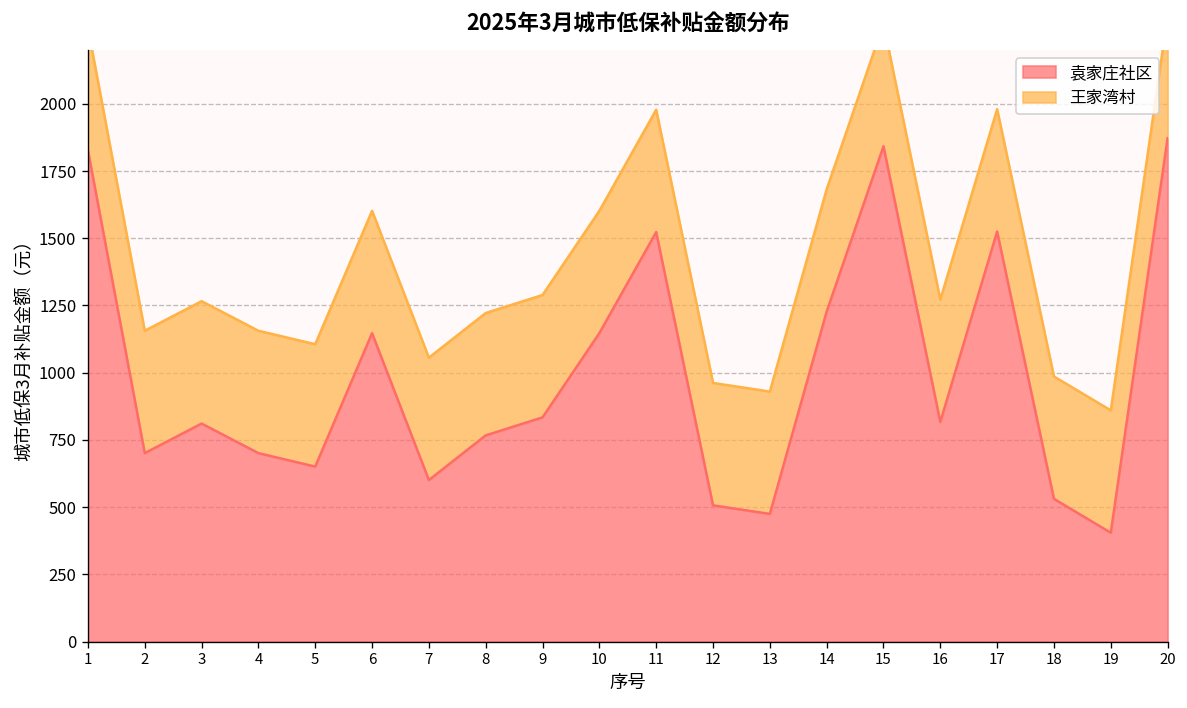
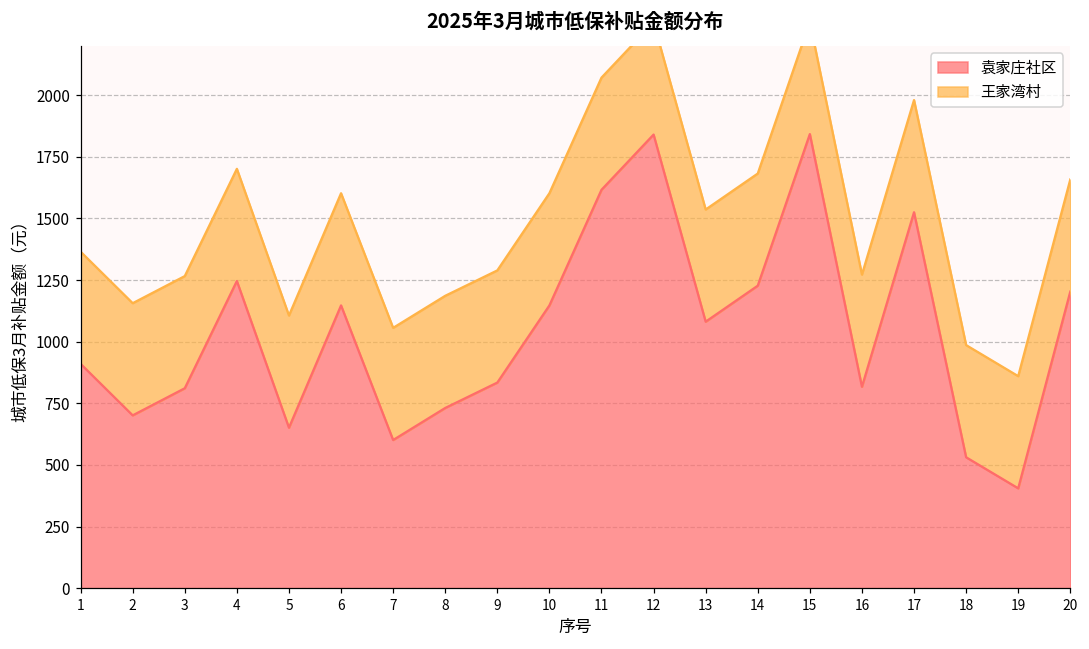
  {
    "袁家庄社区": {
-     "1": 1830,
+     "1": 910,
      "2": 700,
      "3": 810,
-     "4": 700,
+     "4": 1250,
      "5": 650,
      "6": 1150,
      "7": 600,
-     "8": 770,
+     "8": 730,
      "9": 830,
      "10": 1150,
-     "11": 1520,
-     "12": 510,
-     "13": 480,
+     "11": 1620,
+     "12": 1840,
+     "13": 1080,
      "14": 1230,
      "15": 1840,
      "16": 820,
      "17": 1530,
      "18": 530,
      "19": 410,
-     "20": 1870
+     "20": 1200
    },
    "王家湾村": {
      "2": 460,
      "3": 460,
      "4": 460,
      "5": 460,
      "6": 460,
      "7": 460,
      "8": 460,
      "9": 460,
      "10": 460,
      "11": 460,
      "13": 460,
      "14": 460,
      "16": 460,
      "17": 460,
      "18": 460,
      "19": 460
    }
  }
